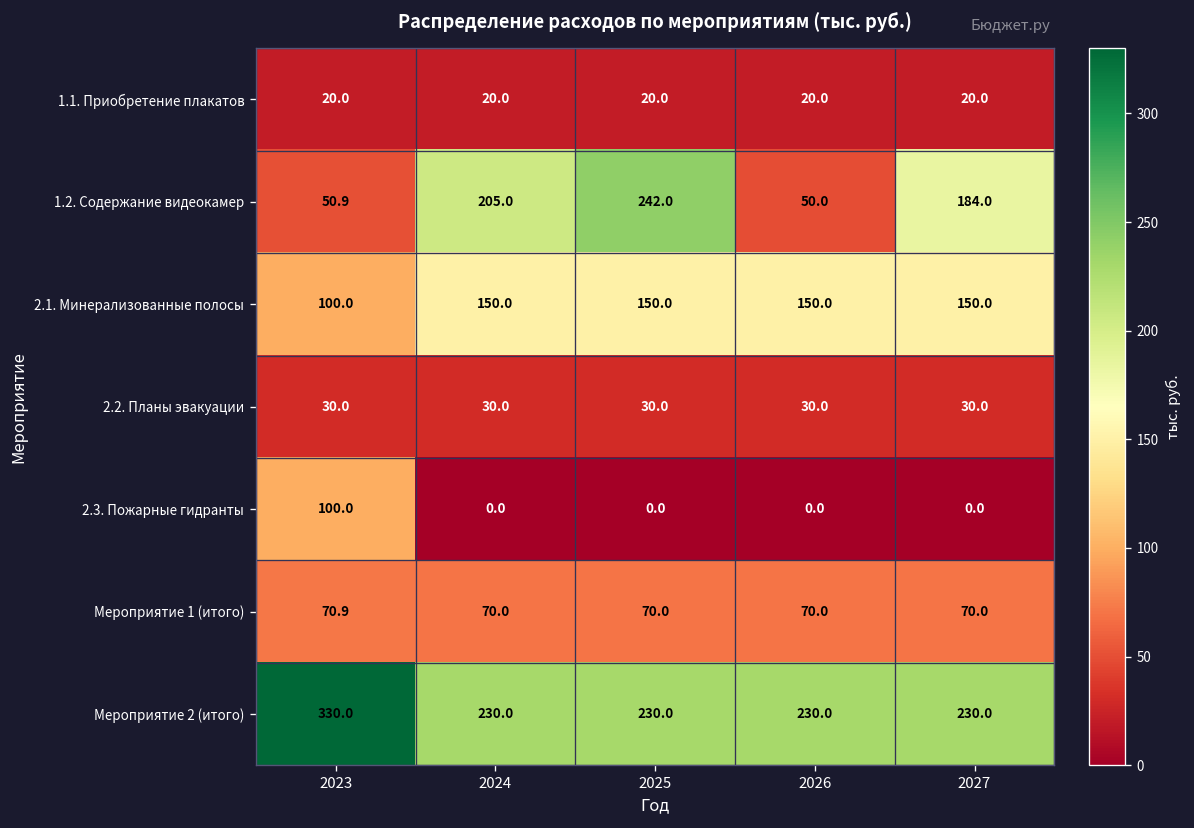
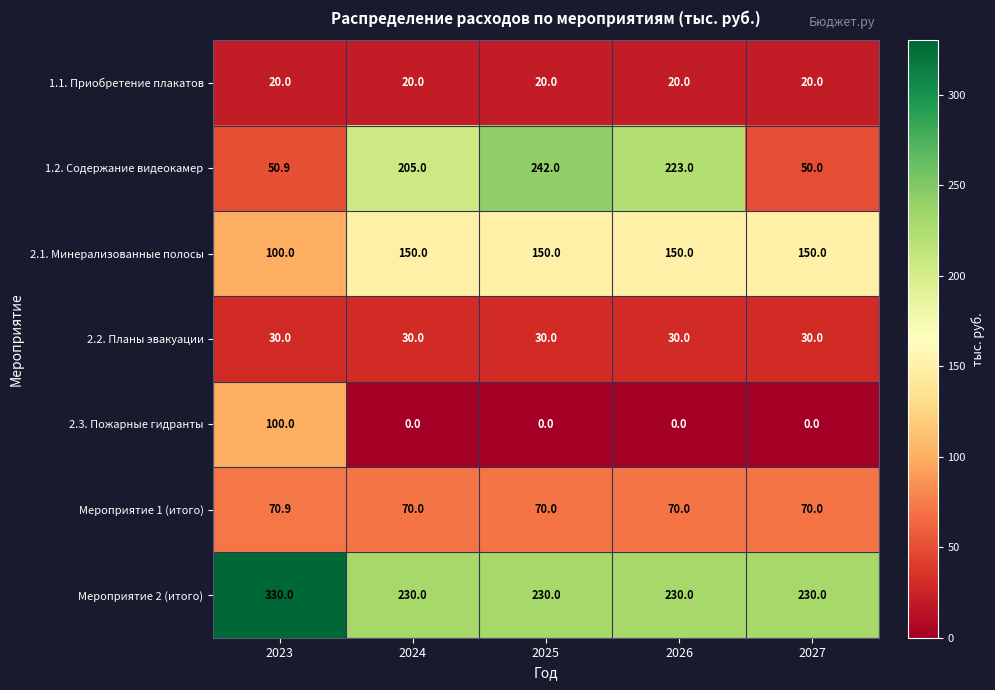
  {
    "1.1. Приобретение плакатов": {
      "2023": 20.0,
      "2024": 20.0,
      "2025": 20.0,
      "2026": 20.0,
      "2027": 20.0
    },
    "1.2. Содержание видеокамер": {
      "2023": 50.9,
      "2024": 205.0,
      "2025": 242.0,
-     "2026": 50.0,
-     "2027": 184.0
+     "2026": 223.0,
+     "2027": 50.0
    },
    "2.1. Минерализованные полосы": {
      "2023": 100.0,
      "2024": 150.0,
      "2025": 150.0,
      "2026": 150.0,
      "2027": 150.0
    },
    "2.2. Планы эвакуации": {
      "2023": 30.0,
      "2024": 30.0,
      "2025": 30.0,
      "2026": 30.0,
      "2027": 30.0
    },
    "2.3. Пожарные гидранты": {
      "2023": 100.0,
      "2024": 0.0,
      "2025": 0.0,
      "2026": 0.0,
      "2027": 0.0
    },
    "Мероприятие 1 (итого)": {
      "2023": 70.9,
      "2024": 70.0,
      "2025": 70.0,
      "2026": 70.0,
      "2027": 70.0
    },
    "Мероприятие 2 (итого)": {
      "2023": 330.0,
      "2024": 230.0,
      "2025": 230.0,
      "2026": 230.0,
      "2027": 230.0
    }
  }
